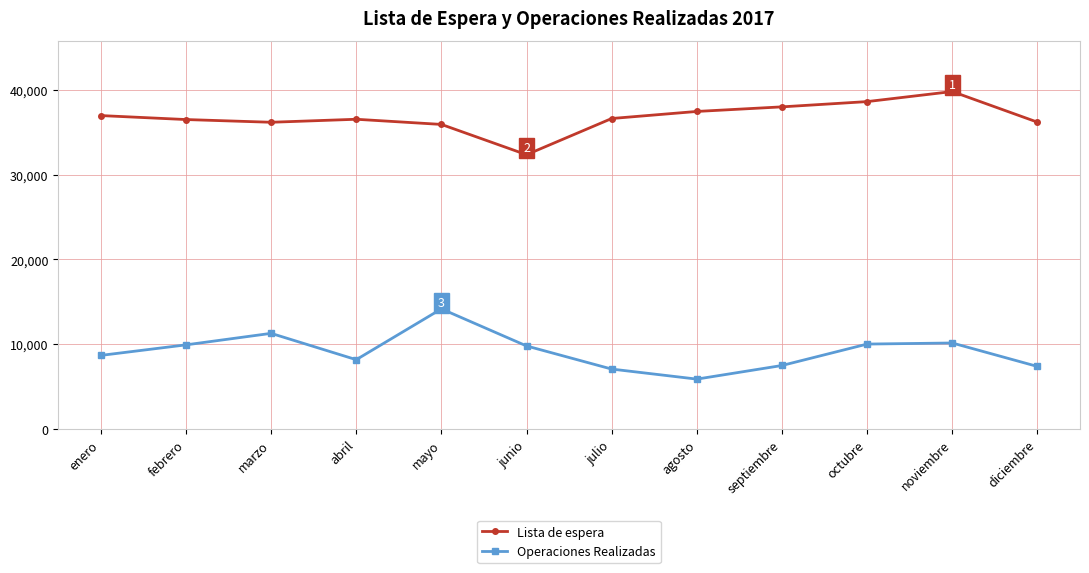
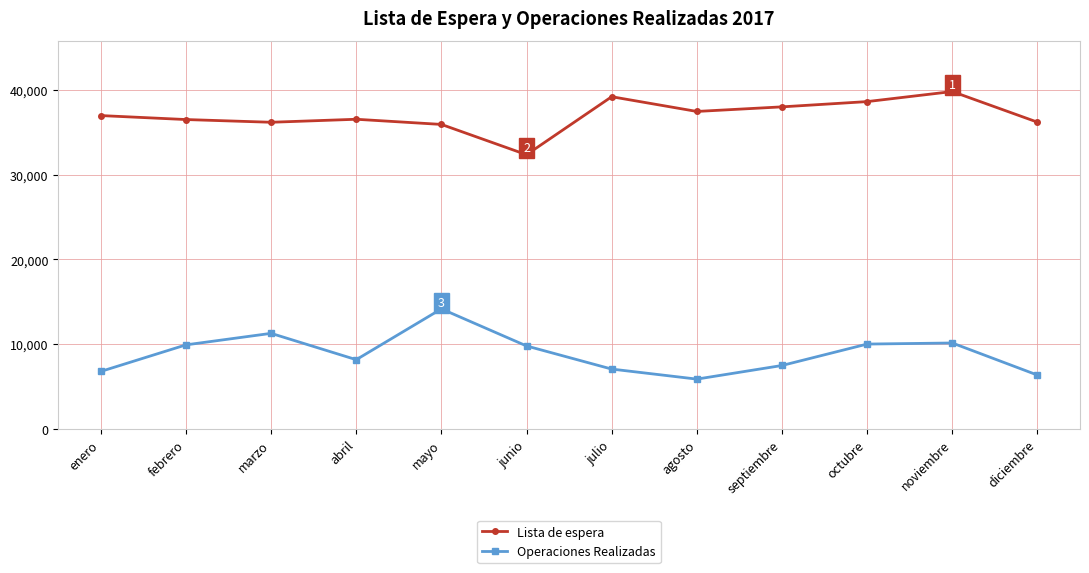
  {
    "Lista de espera": {
      "enero": "37,000",
      "febrero": "36,000",
      "marzo": "36,000",
      "abril": "37,000",
      "mayo": "36,000",
-     "julio": "37,000",
+     "julio": "39,000",
      "agosto": "37,000",
      "septiembre": "38,000",
      "octubre": "39,000",
      "diciembre": "36,000"
    },
    "Operaciones Realizadas": {
-     "enero": "9,000",
+     "enero": "7,000",
      "febrero": "10,000",
      "marzo": "11,000",
      "abril": "8,000",
      "junio": "10,000",
      "julio": "7,000",
      "agosto": "6,000",
      "septiembre": "7,000",
      "octubre": "10,000",
      "noviembre": "10,000",
-     "diciembre": "7,000"
+     "diciembre": "6,000"
    }
  }
